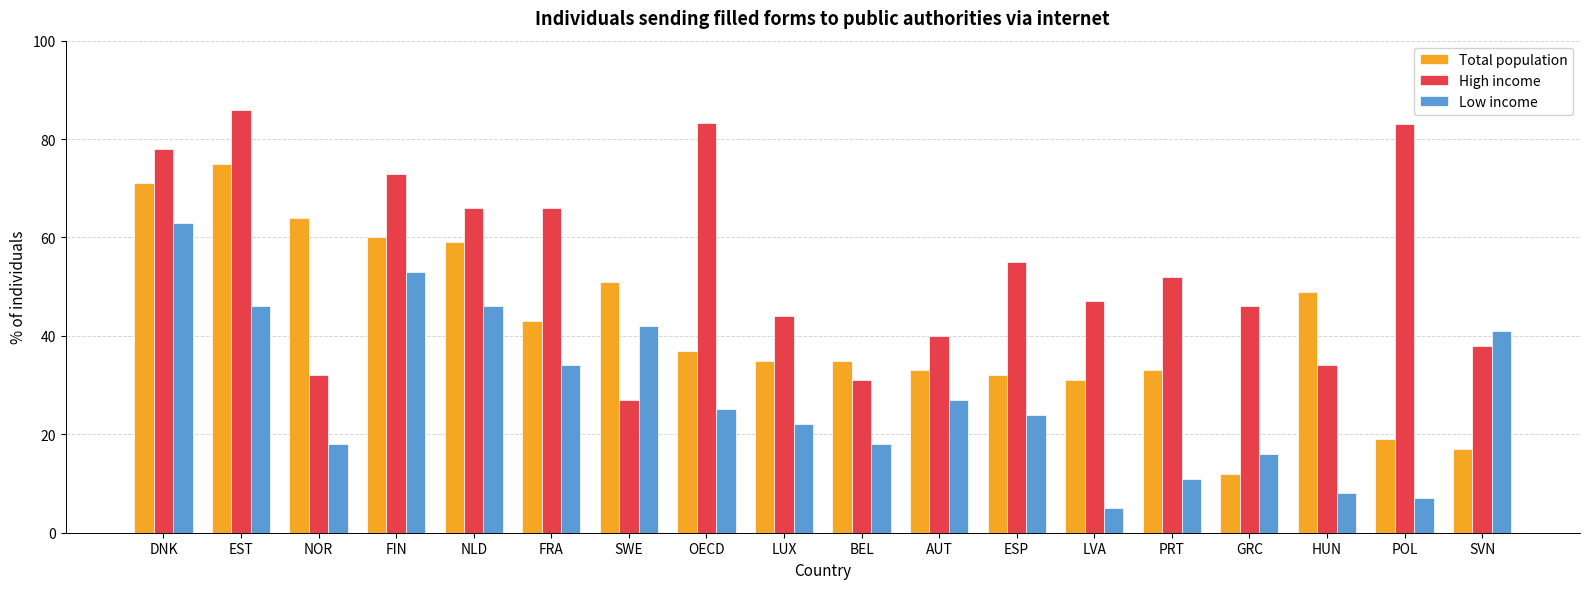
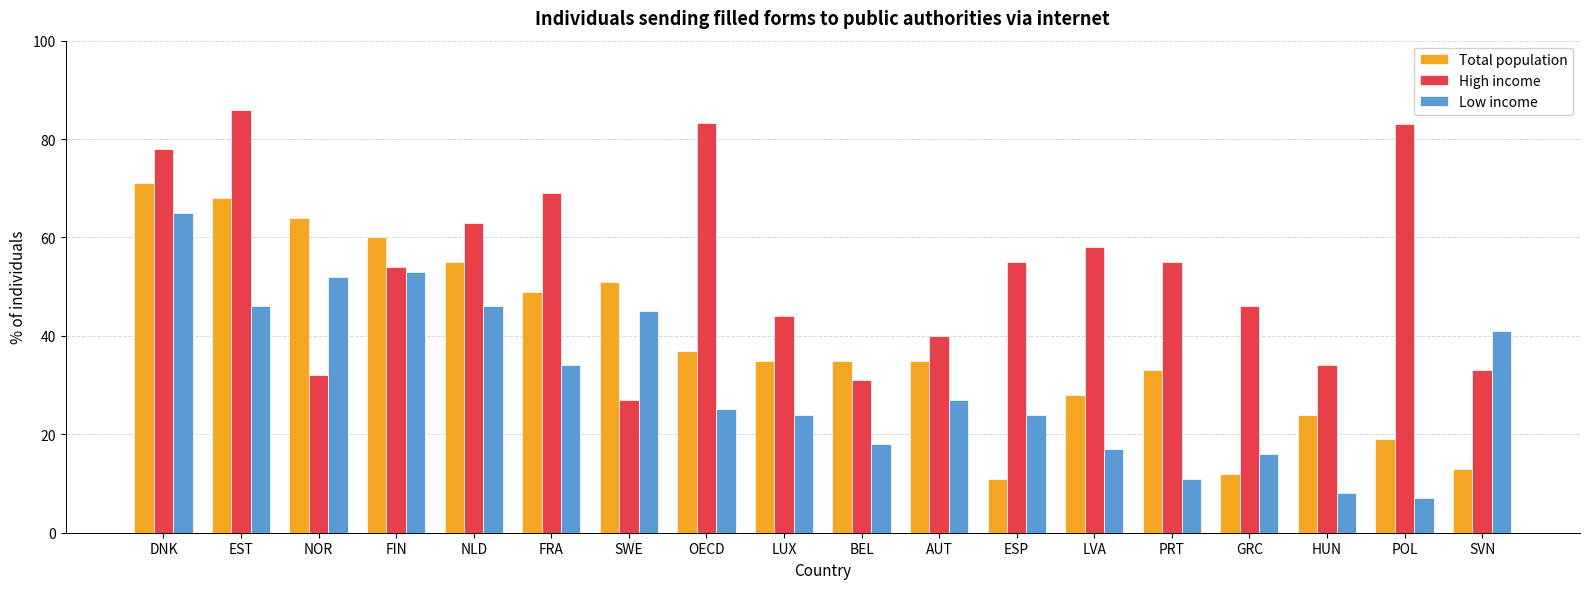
  {
    "Total population": {
      "DNK": 71,
-     "EST": 75,
+     "EST": 68,
      "NOR": 64,
      "FIN": 60,
-     "NLD": 59,
-     "FRA": 43,
+     "NLD": 55,
+     "FRA": 49,
      "SWE": 51,
      "OECD": 37,
      "LUX": 35,
      "BEL": 35,
-     "AUT": 33,
-     "ESP": 32,
-     "LVA": 31,
+     "AUT": 35,
+     "ESP": 11,
+     "LVA": 28,
      "PRT": 33,
      "GRC": 12,
-     "HUN": 49,
+     "HUN": 24,
      "POL": 19,
-     "SVN": 17
+     "SVN": 13
    },
    "High income": {
      "DNK": 78,
      "EST": 86,
      "NOR": 32,
-     "FIN": 73,
-     "NLD": 66,
-     "FRA": 66,
+     "FIN": 54,
+     "NLD": 63,
+     "FRA": 69,
      "SWE": 27,
      "OECD": 83,
      "LUX": 44,
      "BEL": 31,
      "AUT": 40,
      "ESP": 55,
-     "LVA": 47,
-     "PRT": 52,
+     "LVA": 58,
+     "PRT": 55,
      "GRC": 46,
      "HUN": 34,
      "POL": 83,
-     "SVN": 38
+     "SVN": 33
    },
    "Low income": {
-     "DNK": 63,
+     "DNK": 65,
      "EST": 46,
-     "NOR": 18,
+     "NOR": 52,
      "FIN": 53,
      "NLD": 46,
      "FRA": 34,
-     "SWE": 42,
+     "SWE": 45,
      "OECD": 25,
-     "LUX": 22,
+     "LUX": 24,
      "BEL": 18,
      "AUT": 27,
      "ESP": 24,
-     "LVA": 5,
+     "LVA": 17,
      "PRT": 11,
      "GRC": 16,
      "HUN": 8,
      "POL": 7,
      "SVN": 41
    }
  }
